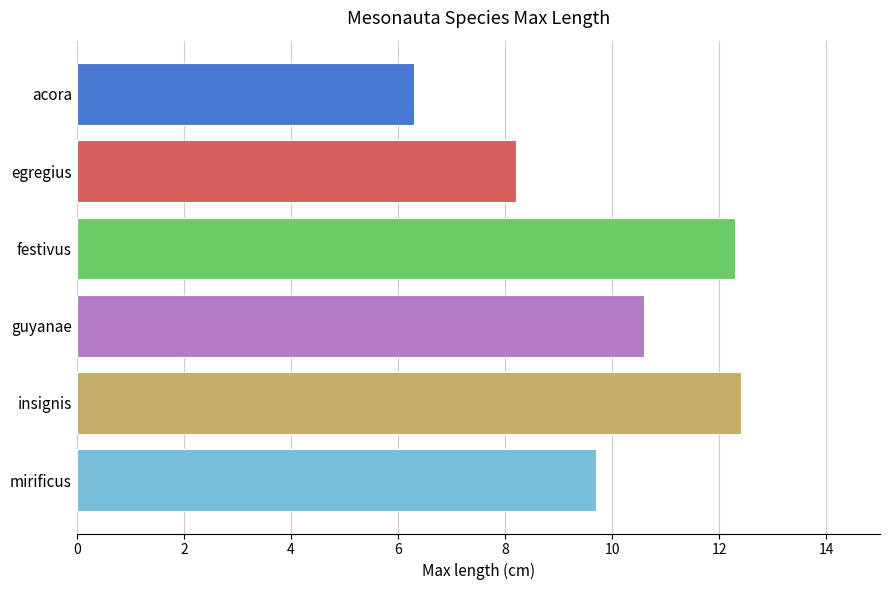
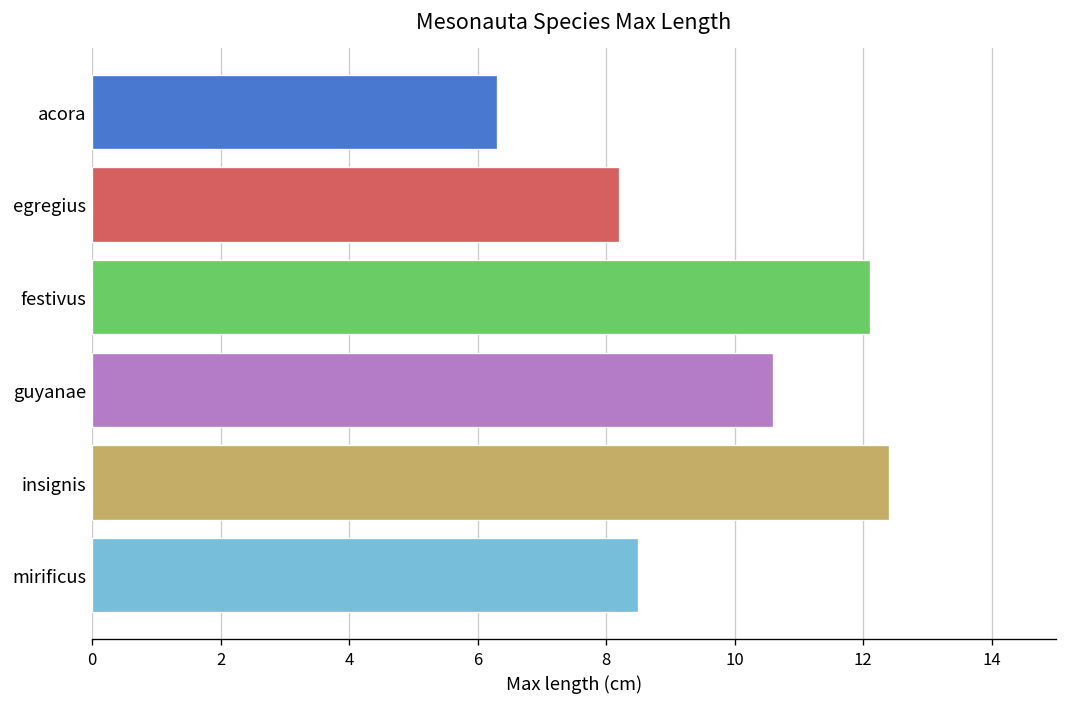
  {
    "acora": 6.3,
    "egregius": 8.2,
-   "festivus": 12.3,
+   "festivus": 12.1,
    "guyanae": 10.6,
    "insignis": 12.4,
-   "mirificus": 9.7
+   "mirificus": 8.5
  }
